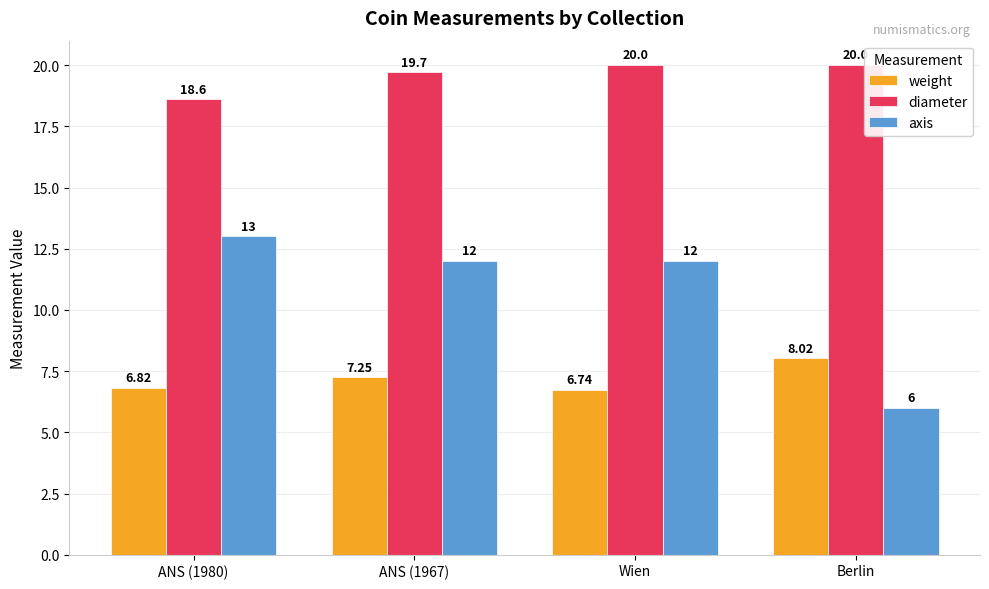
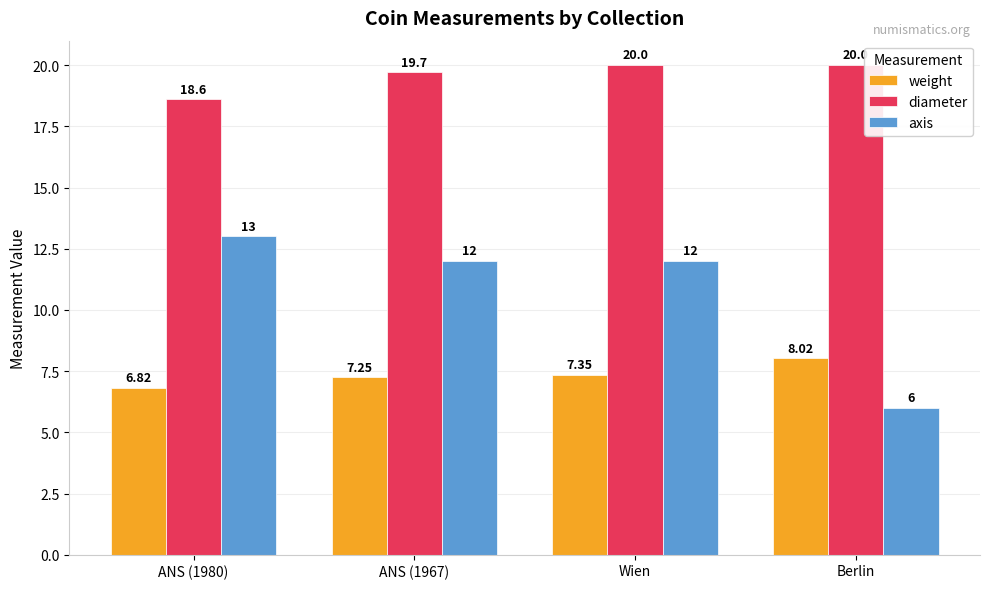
  {
    "weight": {
      "ANS (1980)": 6.82,
      "ANS (1967)": 7.25,
-     "Wien": 6.74,
+     "Wien": 7.35,
      "Berlin": 8.02
    },
    "diameter": {
      "ANS (1980)": 18.6,
      "ANS (1967)": 19.7,
      "Wien": 20.0
    },
    "axis": {
      "ANS (1980)": 13,
      "ANS (1967)": 12,
      "Wien": 12,
      "Berlin": 6
    }
  }
